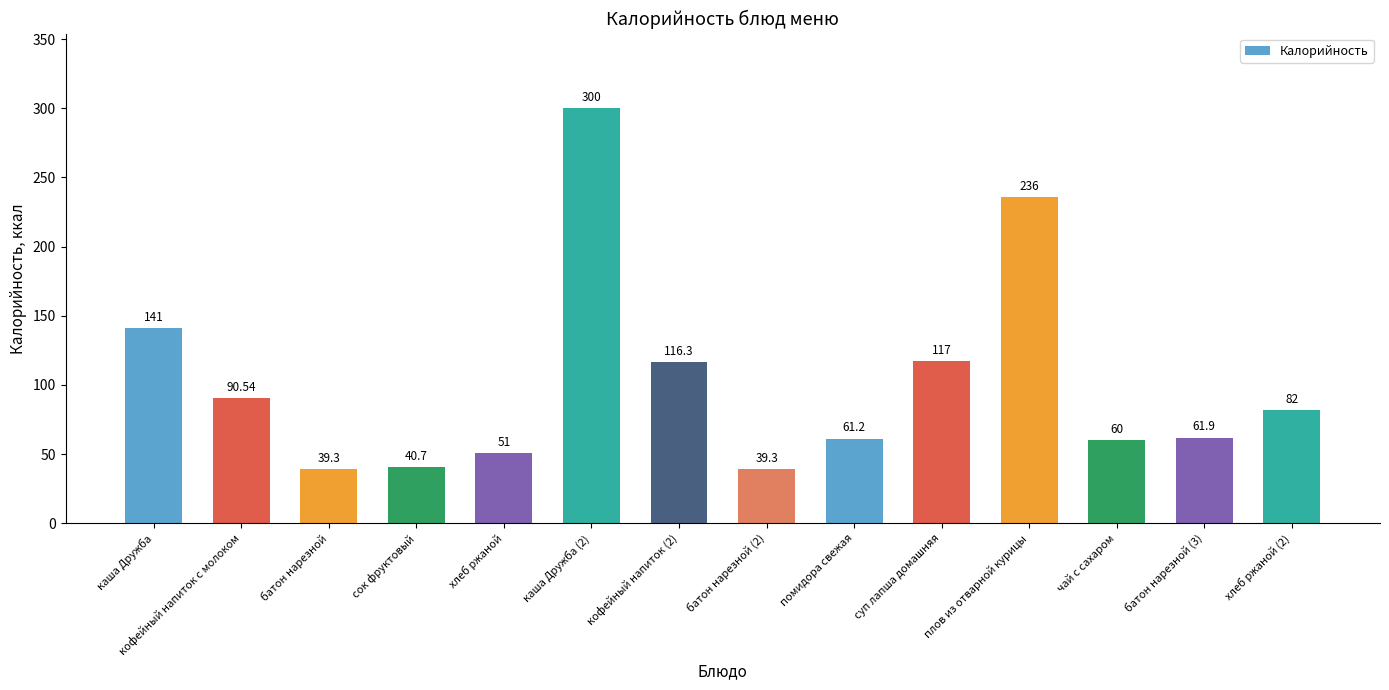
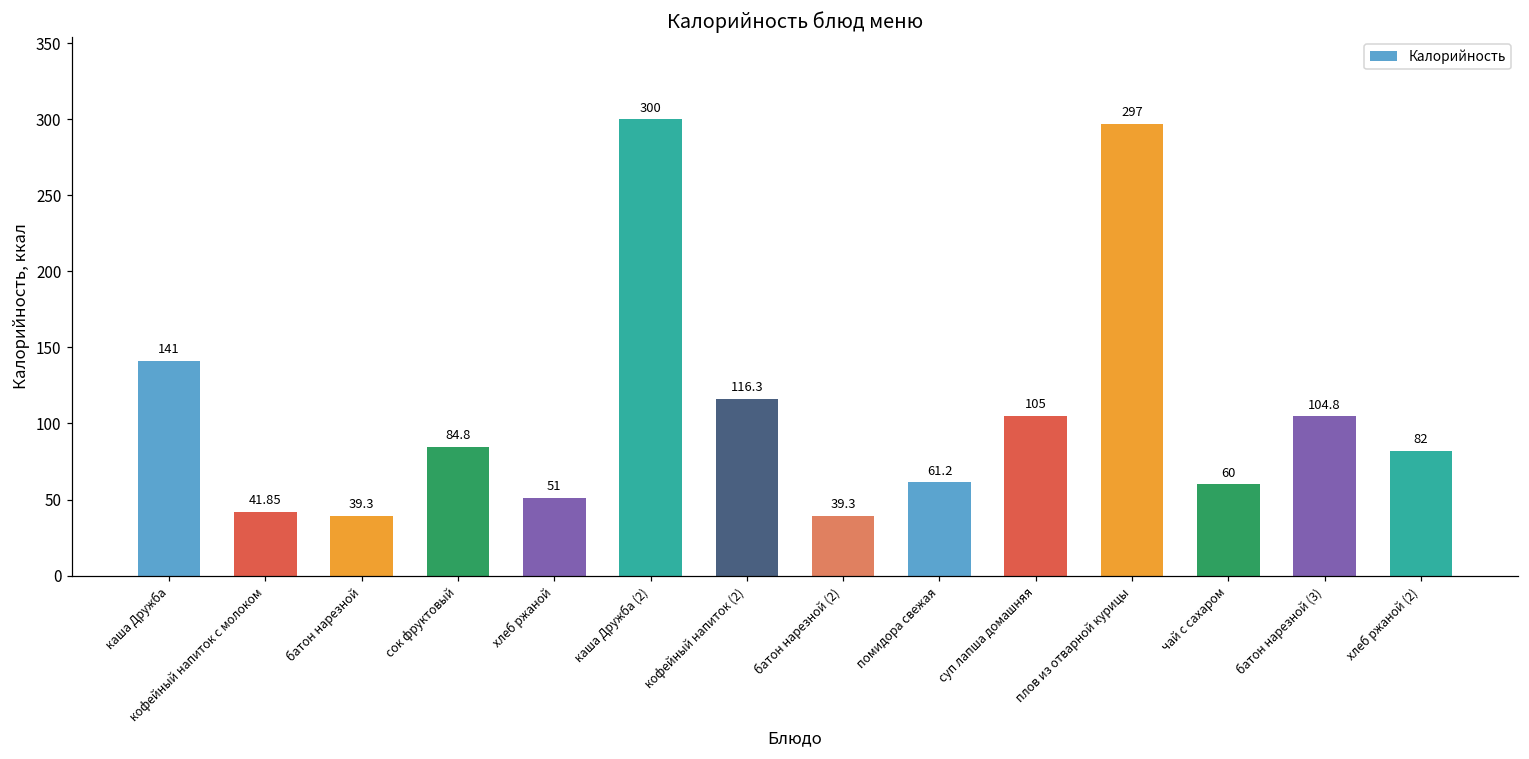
  {
    "каша Дружба": 141,
-   "кофейный напиток с молоком": 90.54,
+   "кофейный напиток с молоком": 41.85,
    "батон нарезной": 39.3,
-   "сок фруктовый": 40.7,
+   "сок фруктовый": 84.8,
    "хлеб ржаной": 51,
    "каша Дружба (2)": 300,
    "кофейный напиток (2)": 116.3,
    "батон нарезной (2)": 39.3,
    "помидора свежая": 61.2,
-   "суп лапша домашняя": 117,
-   "плов из отварной курицы": 236,
+   "суп лапша домашняя": 105,
+   "плов из отварной курицы": 297,
    "чай с сахаром": 60,
-   "батон нарезной (3)": 61.9,
+   "батон нарезной (3)": 104.8,
    "хлеб ржаной (2)": 82
  }
